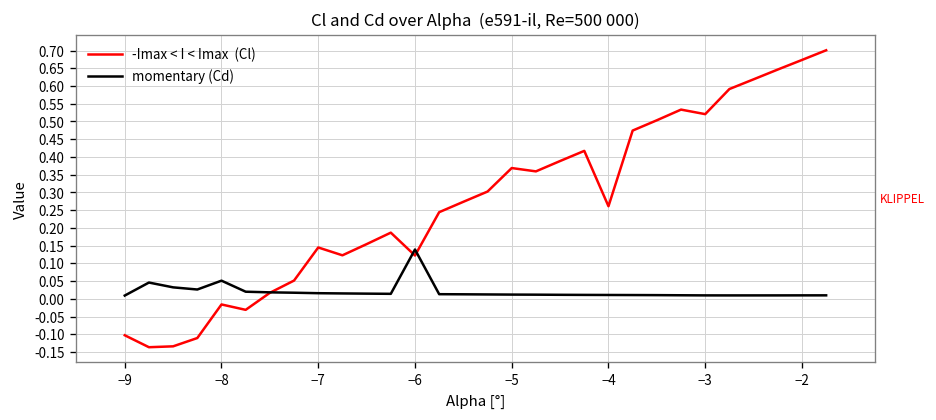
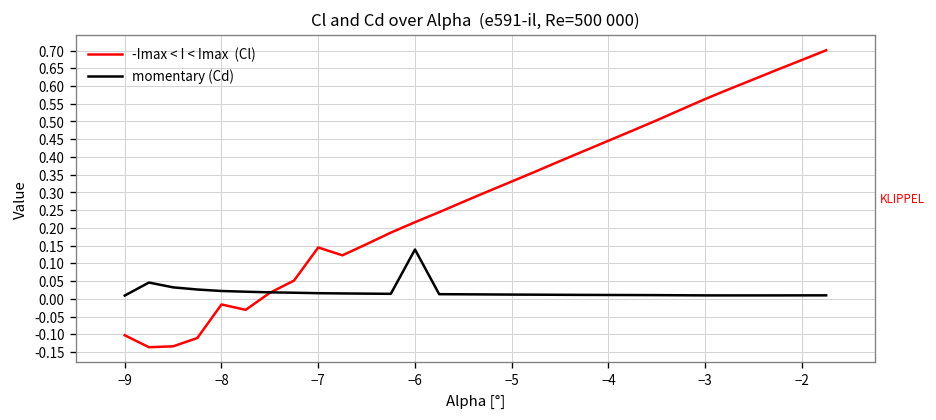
  {
    "-Imax < I < Imax (Cl)": {
      "−9": -0.10,
      "−8": -0.02,
      "−7": 0.14,
-     "−6": 0.12,
-     "−5": 0.37,
-     "−4": 0.26,
-     "−3": 0.52,
+     "−6": 0.22,
+     "−5": 0.33,
+     "−4": 0.45,
+     "−3": 0.56,
      "−2": 0.67
    },
    "momentary (Cd)": {
      "−9": 0.01,
-     "−8": 0.05,
+     "−8": 0.02,
      "−7": 0.02,
      "−6": 0.14,
      "−5": 0.01,
      "−4": 0.01,
      "−3": 0.01,
      "−2": 0.01
    }
  }
